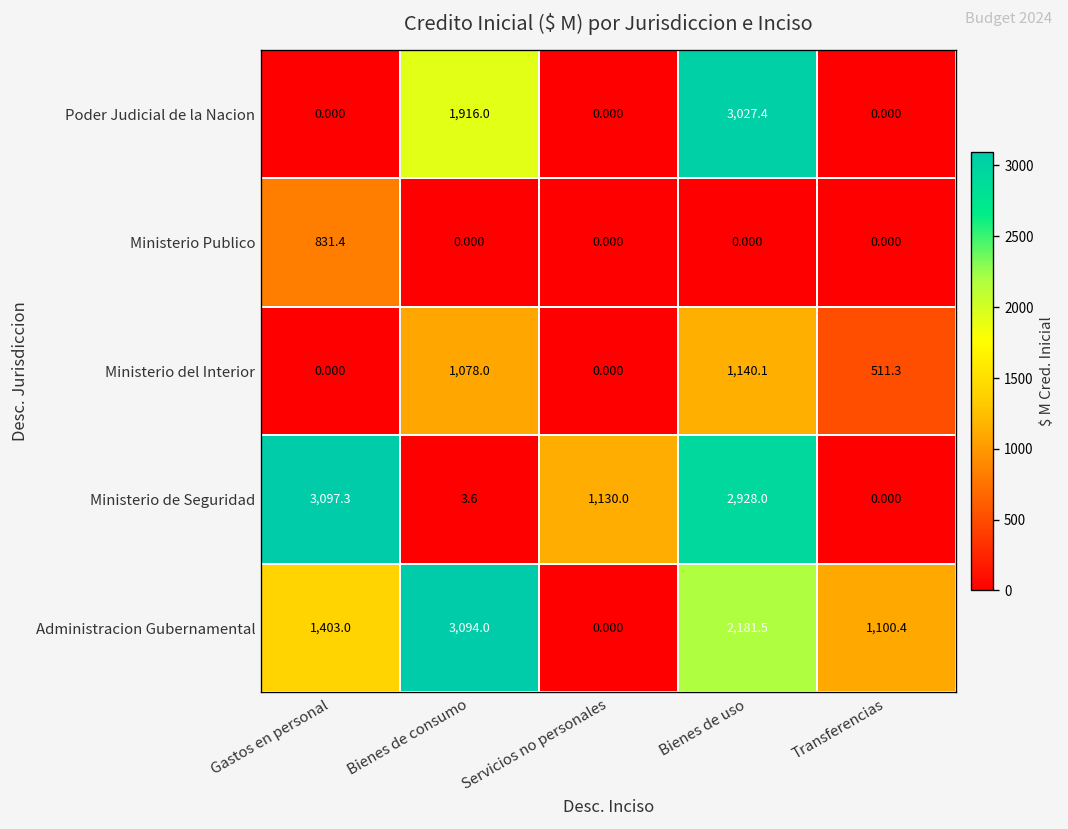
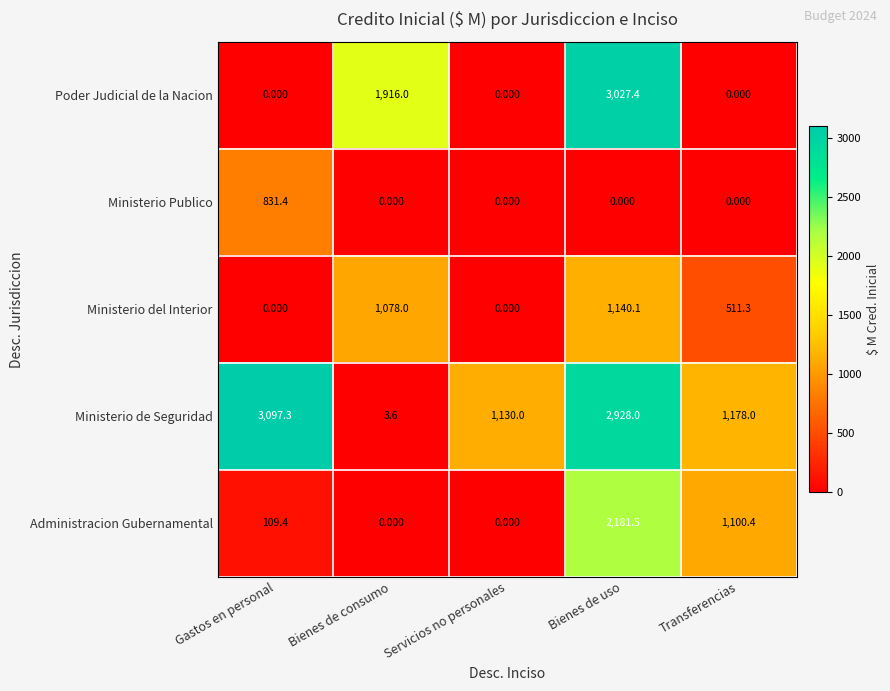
  {
    "Poder Judicial de la Nacion": {
      "Gastos en personal": "0.000",
      "Bienes de consumo": "1,916.0",
      "Servicios no personales": "0.000",
      "Bienes de uso": "3,027.4",
      "Transferencias": "0.000"
    },
    "Ministerio Publico": {
      "Gastos en personal": "831.4",
      "Bienes de consumo": "0.000",
      "Servicios no personales": "0.000",
      "Bienes de uso": "0.000",
      "Transferencias": "0.000"
    },
    "Ministerio del Interior": {
      "Gastos en personal": "0.000",
      "Bienes de consumo": "1,078.0",
      "Servicios no personales": "0.000",
      "Bienes de uso": "1,140.1",
      "Transferencias": "511.3"
    },
    "Ministerio de Seguridad": {
      "Gastos en personal": "3,097.3",
      "Bienes de consumo": "3.6",
      "Servicios no personales": "1,130.0",
      "Bienes de uso": "2,928.0",
-     "Transferencias": "0.000"
+     "Transferencias": "1,178.0"
    },
    "Administracion Gubernamental": {
-     "Gastos en personal": "1,403.0",
-     "Bienes de consumo": "3,094.0",
+     "Gastos en personal": "109.4",
+     "Bienes de consumo": "0.000",
      "Servicios no personales": "0.000",
      "Bienes de uso": "2,181.5",
      "Transferencias": "1,100.4"
    }
  }
